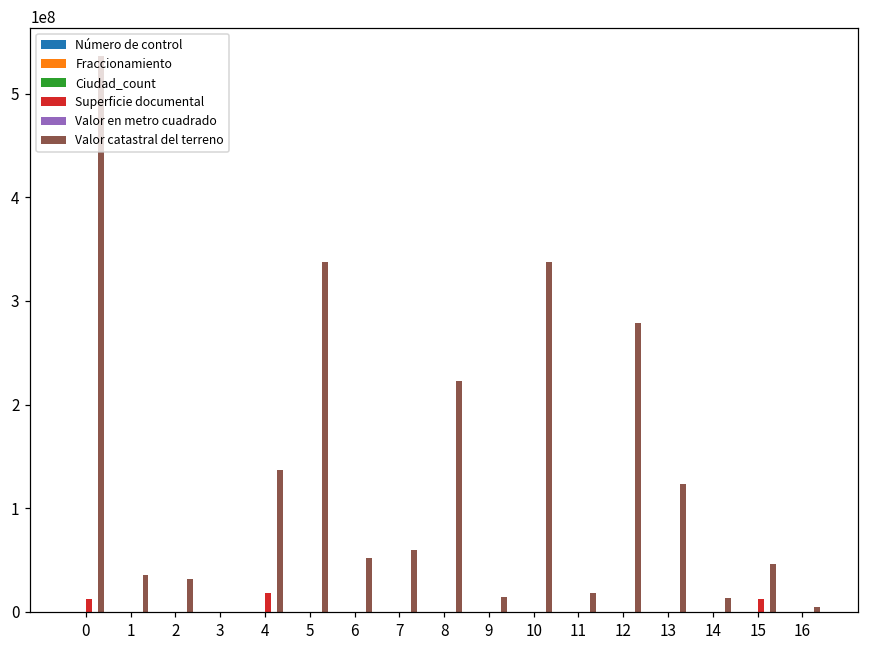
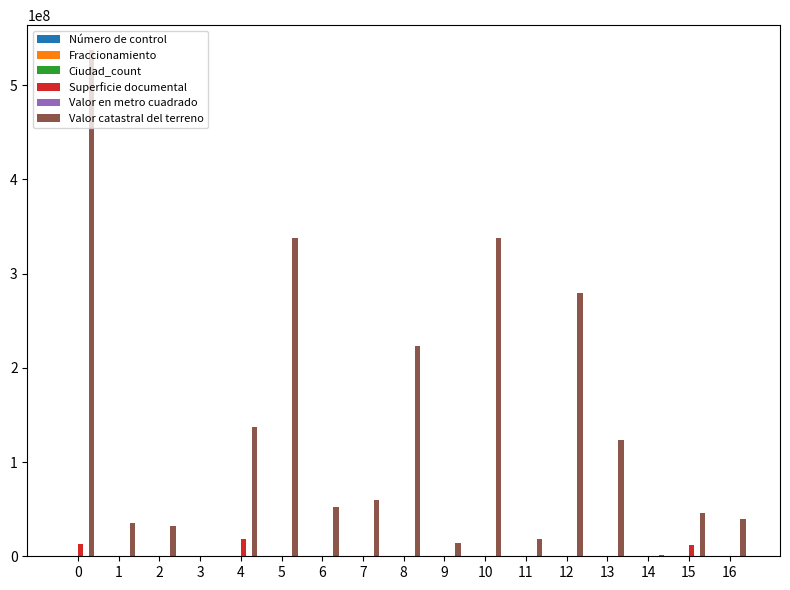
  {
    "Superficie documental": {
      "0": 10000000,
      "4": 20000000,
      "15": 10000000
    },
    "Valor catastral del terreno": {
      "1": 40000000,
      "2": 30000000,
      "4": 140000000,
      "5": 340000000,
      "6": 50000000,
      "7": 60000000,
      "8": 220000000,
      "9": 10000000,
      "10": 340000000,
      "11": 20000000,
      "12": 280000000,
      "13": 120000000,
-     "14": 10000000,
+     "14": 0,
      "15": 50000000,
-     "16": 0
+     "16": 40000000
    }
  }
